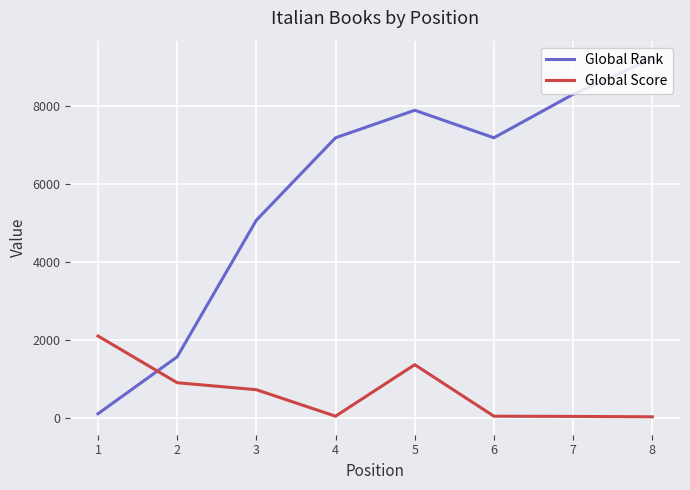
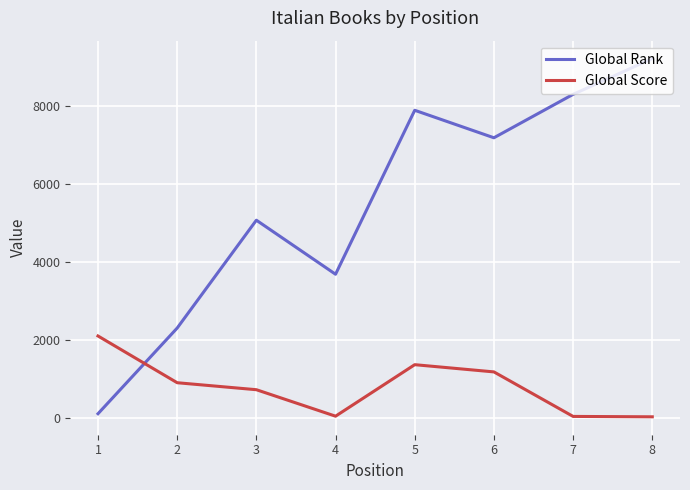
  {
    "Global Rank": {
      "1": 100,
-     "2": 1600,
+     "2": 2300,
      "3": 5100,
-     "4": 7200,
+     "4": 3700,
      "5": 7900,
      "6": 7200,
      "7": 8300
    },
    "Global Score": {
      "1": 2100,
      "2": 900,
      "3": 700,
      "4": 0,
      "5": 1400,
-     "6": 0,
+     "6": 1200,
      "7": 0,
      "8": 0
    }
  }
